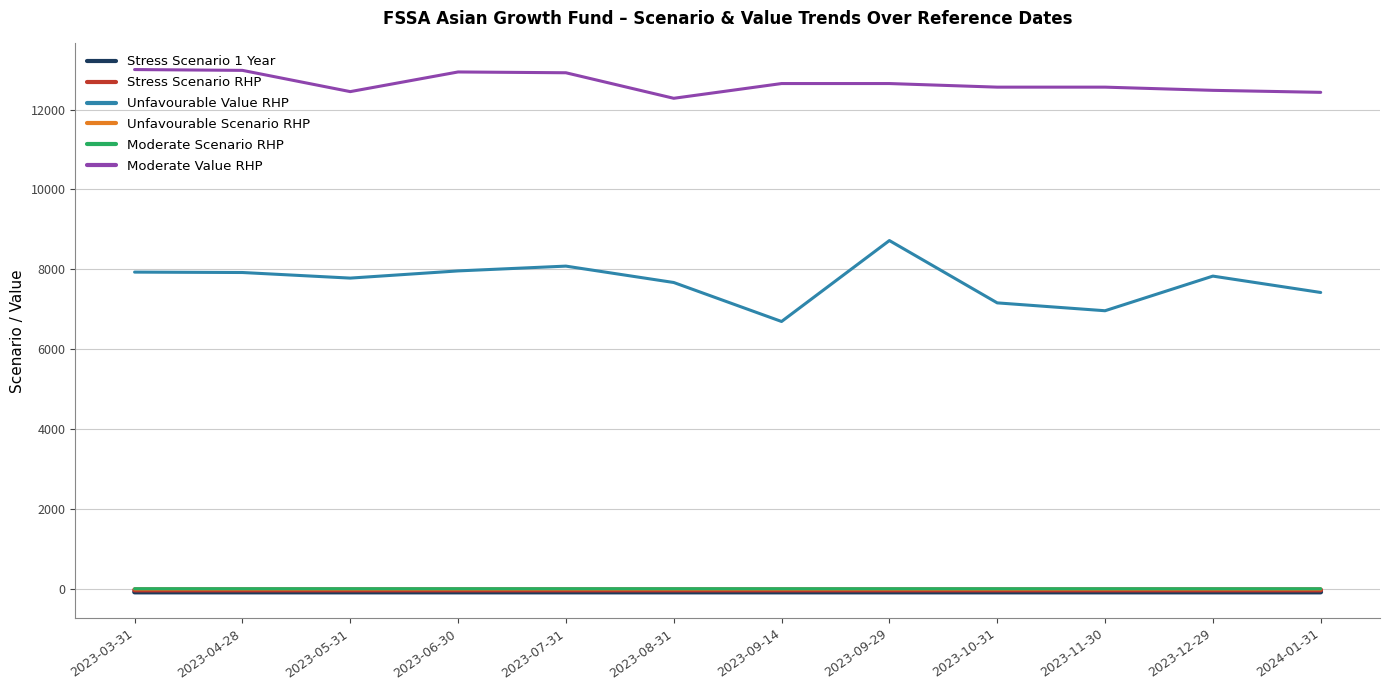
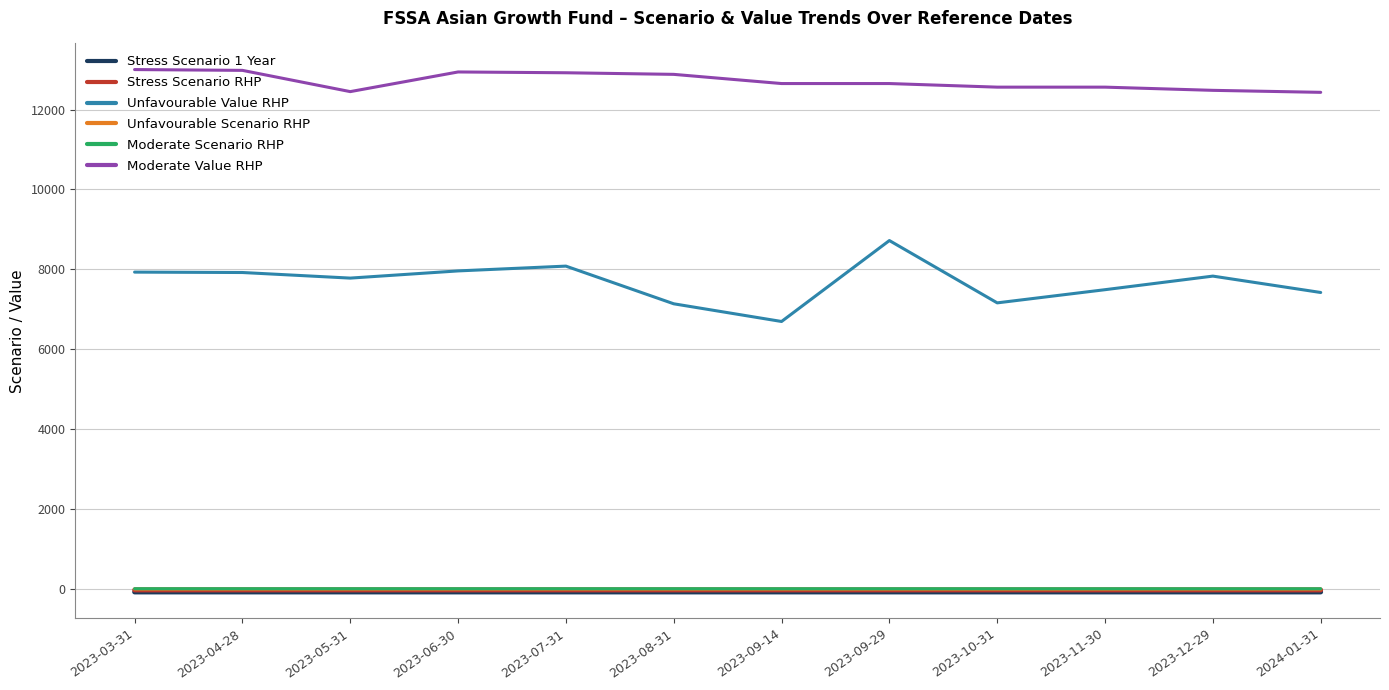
  {
    "Unfavourable Value RHP": {
      "2023-03-31": 7900,
      "2023-04-28": 7900,
      "2023-05-31": 7800,
      "2023-06-30": 8000,
      "2023-07-31": 8100,
-     "2023-08-31": 7700,
+     "2023-08-31": 7100,
      "2023-09-14": 6700,
      "2023-09-29": 8700,
      "2023-10-31": 7200,
-     "2023-11-30": 7000,
+     "2023-11-30": 7500,
      "2023-12-29": 7800,
      "2024-01-31": 7400
    },
    "Moderate Value RHP": {
      "2023-03-31": 13000,
      "2023-04-28": 13000,
      "2023-05-31": 12400,
      "2023-06-30": 12900,
      "2023-07-31": 12900,
-     "2023-08-31": 12300,
+     "2023-08-31": 12900,
      "2023-09-14": 12700,
      "2023-09-29": 12700,
      "2023-10-31": 12600,
      "2023-11-30": 12600,
      "2023-12-29": 12500,
      "2024-01-31": 12400
    }
  }
